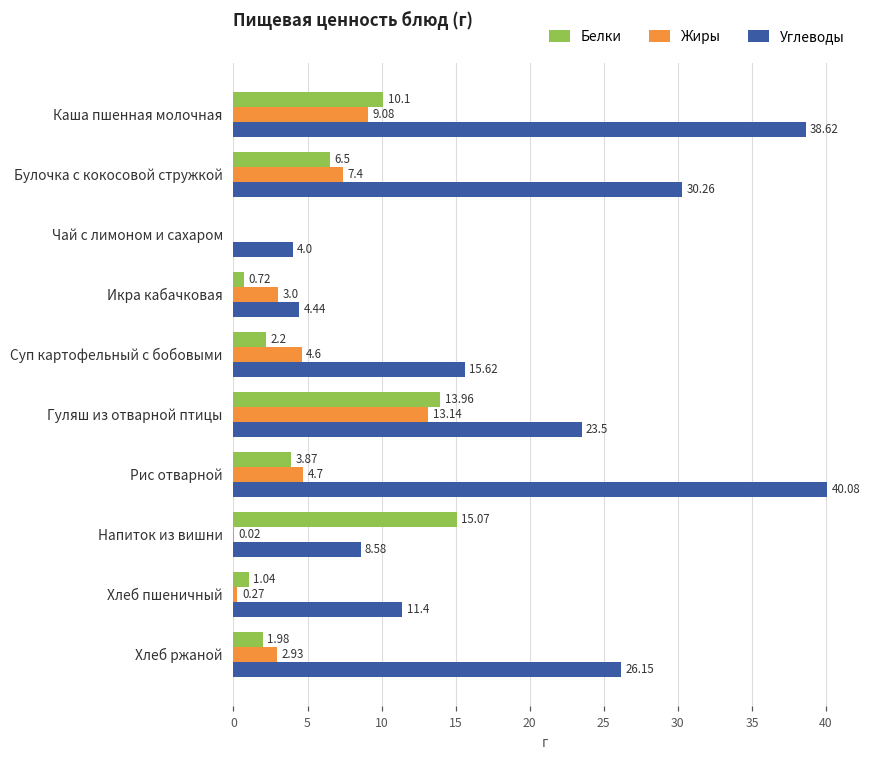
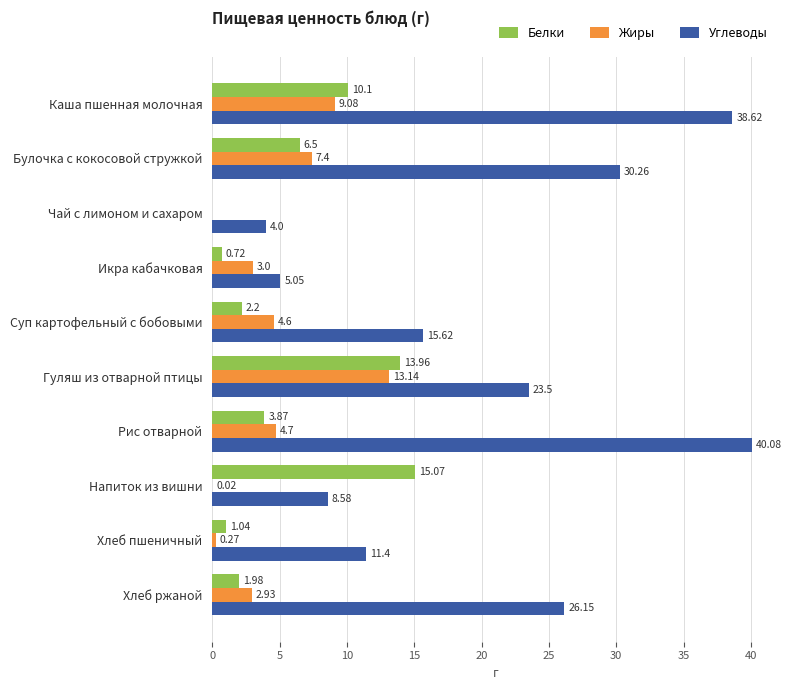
  {
    "Белки": {
      "Каша пшенная молочная": 10.1,
      "Булочка с кокосовой стружкой": 6.5,
      "Икра кабачковая": 0.72,
      "Суп картофельный с бобовыми": 2.2,
      "Гуляш из отварной птицы": 13.96,
      "Рис отварной": 3.87,
      "Напиток из вишни": 15.07,
      "Хлеб пшеничный": 1.04,
      "Хлеб ржаной": 1.98
    },
    "Жиры": {
      "Каша пшенная молочная": 9.08,
      "Булочка с кокосовой стружкой": 7.4,
      "Икра кабачковая": 3.0,
      "Суп картофельный с бобовыми": 4.6,
      "Гуляш из отварной птицы": 13.14,
      "Рис отварной": 4.7,
      "Напиток из вишни": 0.02,
      "Хлеб пшеничный": 0.27,
      "Хлеб ржаной": 2.93
    },
    "Углеводы": {
      "Каша пшенная молочная": 38.62,
      "Булочка с кокосовой стружкой": 30.26,
      "Чай с лимоном и сахаром": 4.0,
-     "Икра кабачковая": 4.44,
+     "Икра кабачковая": 5.05,
      "Суп картофельный с бобовыми": 15.62,
      "Гуляш из отварной птицы": 23.5,
      "Рис отварной": 40.08,
      "Напиток из вишни": 8.58,
      "Хлеб пшеничный": 11.4,
      "Хлеб ржаной": 26.15
    }
  }
